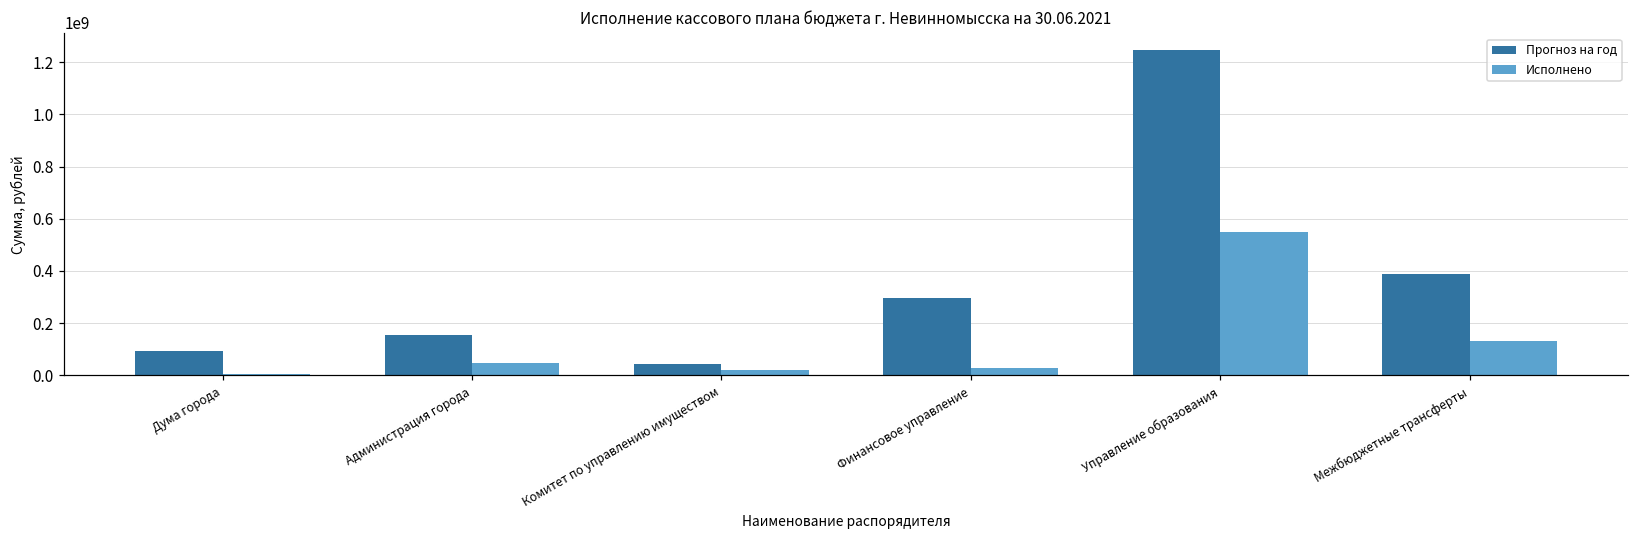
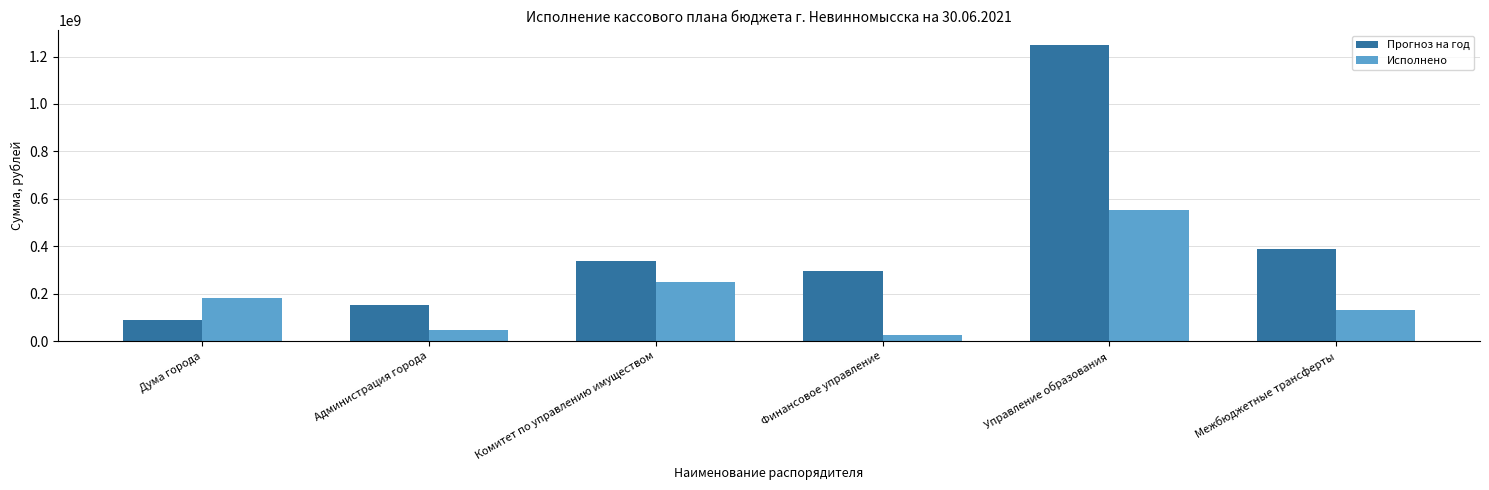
  {
    "Прогноз на год": {
      "Дума города": 90000000,
      "Администрация города": 150000000,
-     "Комитет по управлению имуществом": 40000000,
+     "Комитет по управлению имуществом": 340000000,
      "Финансовое управление": 300000000,
      "Управление образования": 1250000000,
      "Межбюджетные трансферты": 390000000
    },
    "Исполнено": {
-     "Дума города": 0,
+     "Дума города": 180000000,
      "Администрация города": 50000000,
-     "Комитет по управлению имуществом": 20000000,
+     "Комитет по управлению имуществом": 250000000,
      "Финансовое управление": 30000000,
      "Управление образования": 550000000,
      "Межбюджетные трансферты": 130000000
    }
  }
